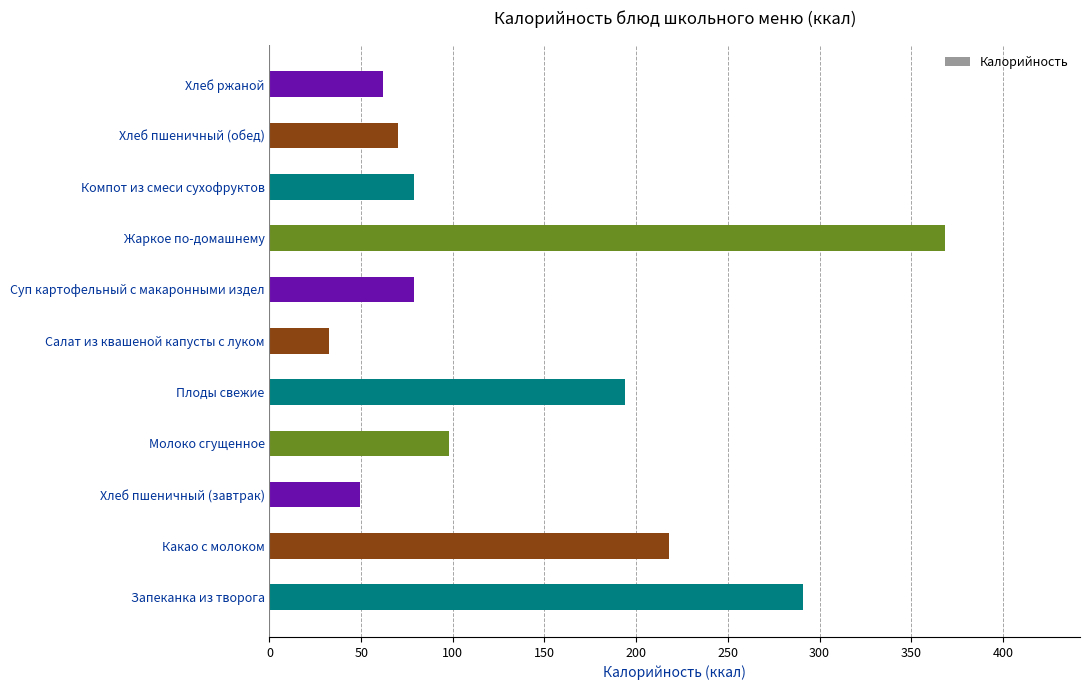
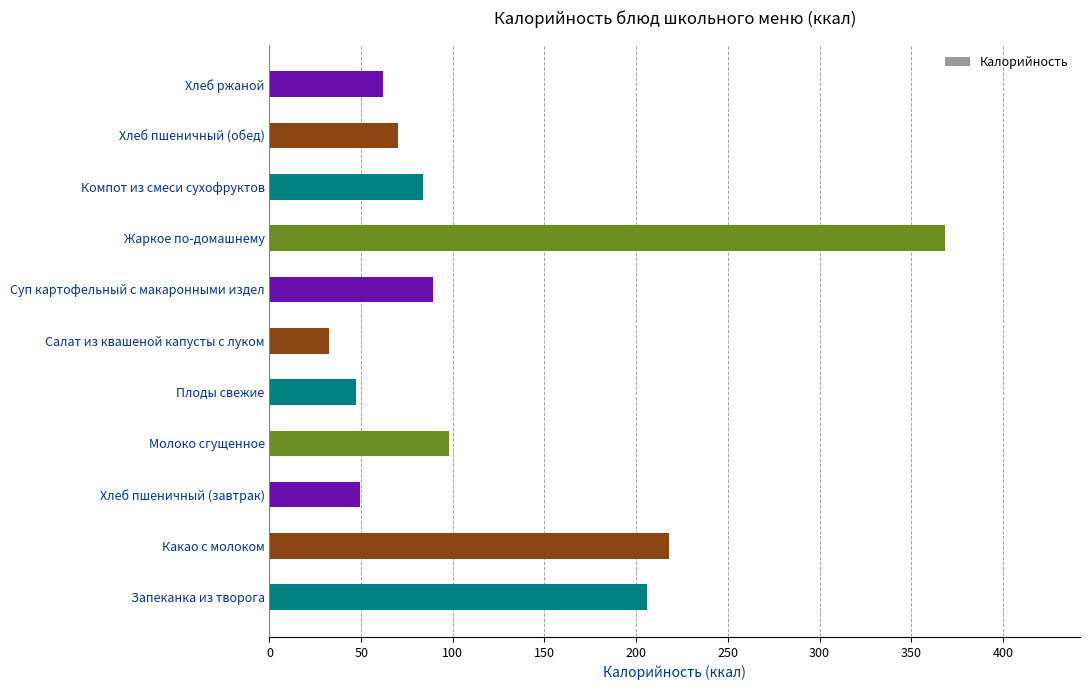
  {
    "Хлеб ржаной": 62,
    "Хлеб пшеничный (обед)": 70,
-   "Компот из смеси сухофруктов": 79,
+   "Компот из смеси сухофруктов": 84,
    "Жаркое по-домашнему": 368,
-   "Суп картофельный с макаронными издел": 79,
+   "Суп картофельный с макаронными издел": 89,
    "Салат из квашеной капусты с луком": 32,
-   "Плоды свежие": 194,
+   "Плоды свежие": 47,
    "Молоко сгущенное": 98,
    "Хлеб пшеничный (завтрак)": 49,
    "Какао с молоком": 218,
-   "Запеканка из творога": 291
+   "Запеканка из творога": 206
  }
